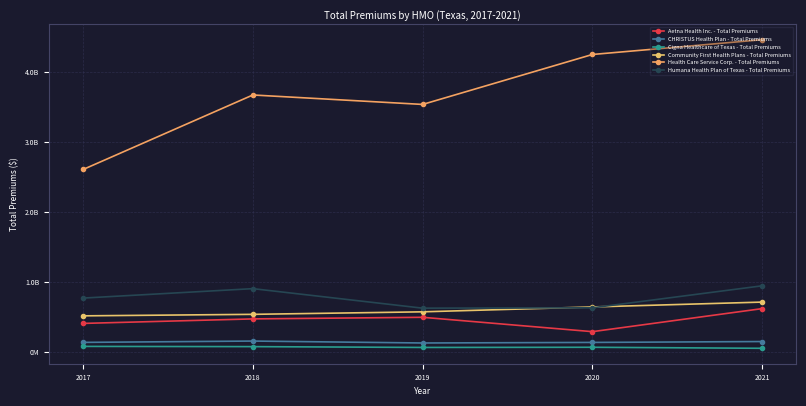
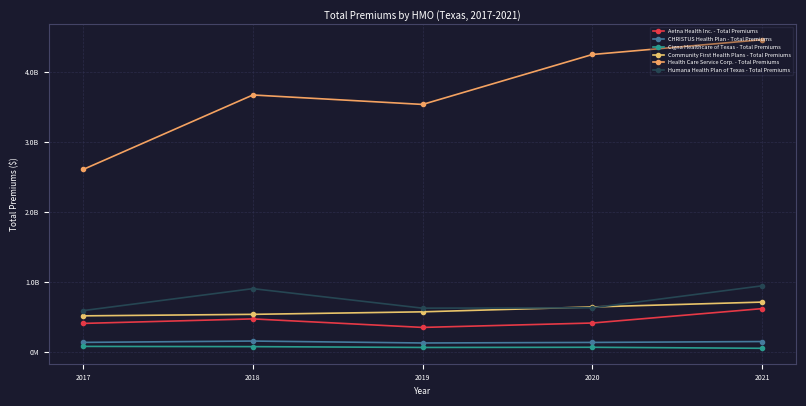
  {
    "Aetna Health Inc. - Total Premiums": {
      "2017": 400000000,
      "2018": 500000000,
-     "2019": 500000000,
-     "2020": 300000000,
+     "2019": 400000000,
+     "2020": 400000000,
      "2021": 600000000
    },
    "Humana Health Plan of Texas - Total Premiums": {
-     "2017": 800000000,
+     "2017": 600000000,
      "2018": 900000000,
      "2019": 600000000,
      "2021": 900000000
    }
  }
